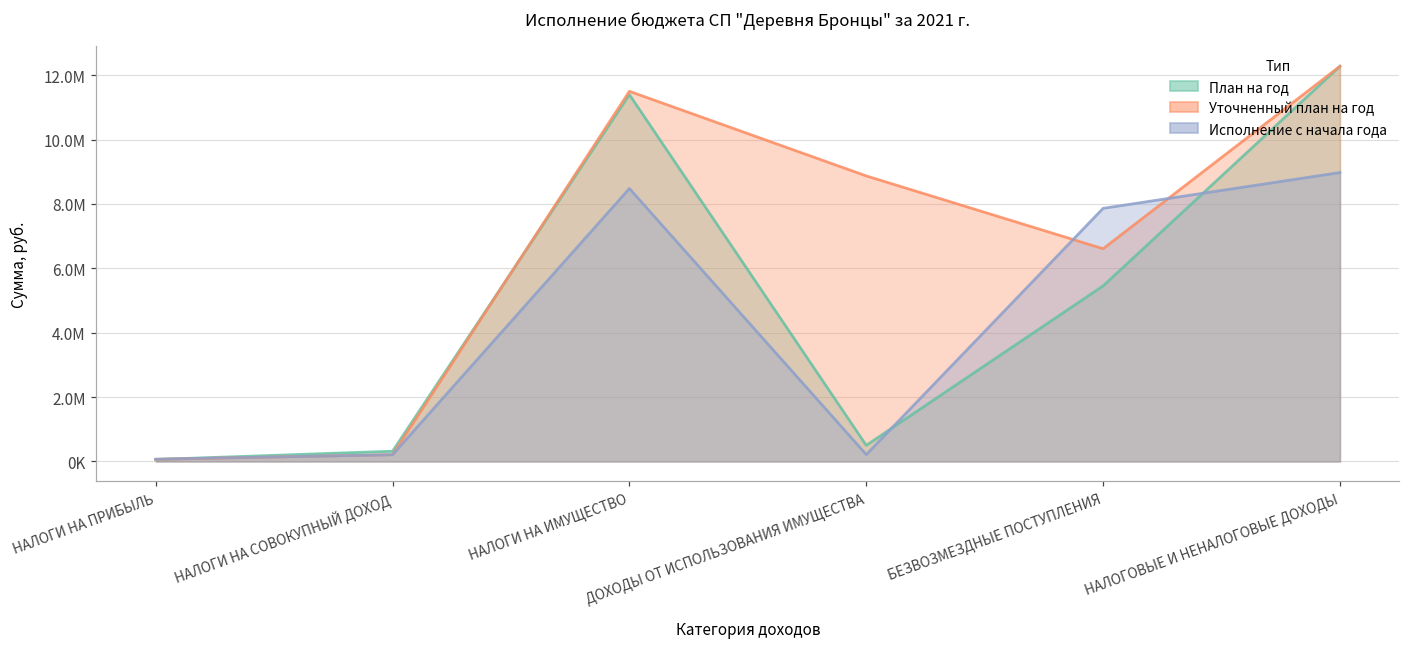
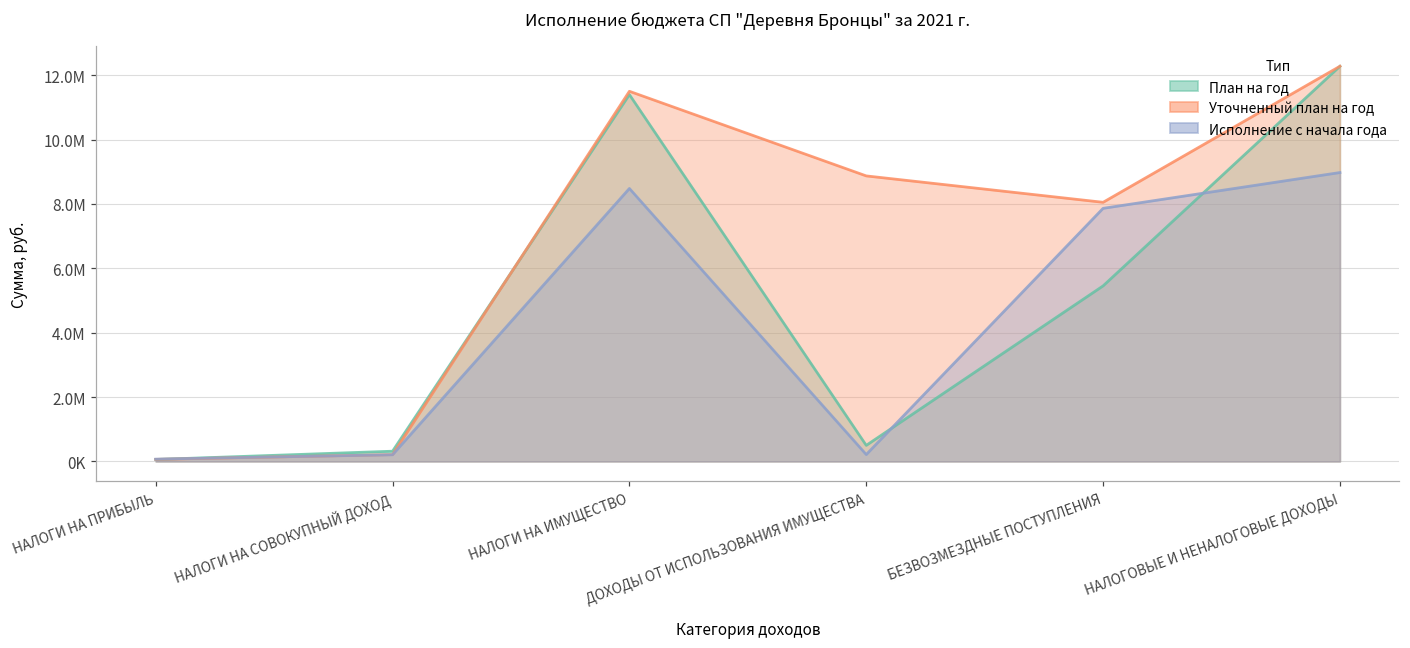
  {
    "Уточненный план на год": {
      "НАЛОГИ НА ИМУЩЕСТВО": 11500000,
      "ДОХОДЫ ОТ ИСПОЛЬЗОВАНИЯ ИМУЩЕСТВА": 8900000,
-     "БЕЗВОЗМЕЗДНЫЕ ПОСТУПЛЕНИЯ": 6600000
+     "БЕЗВОЗМЕЗДНЫЕ ПОСТУПЛЕНИЯ": 8100000
    }
  }
